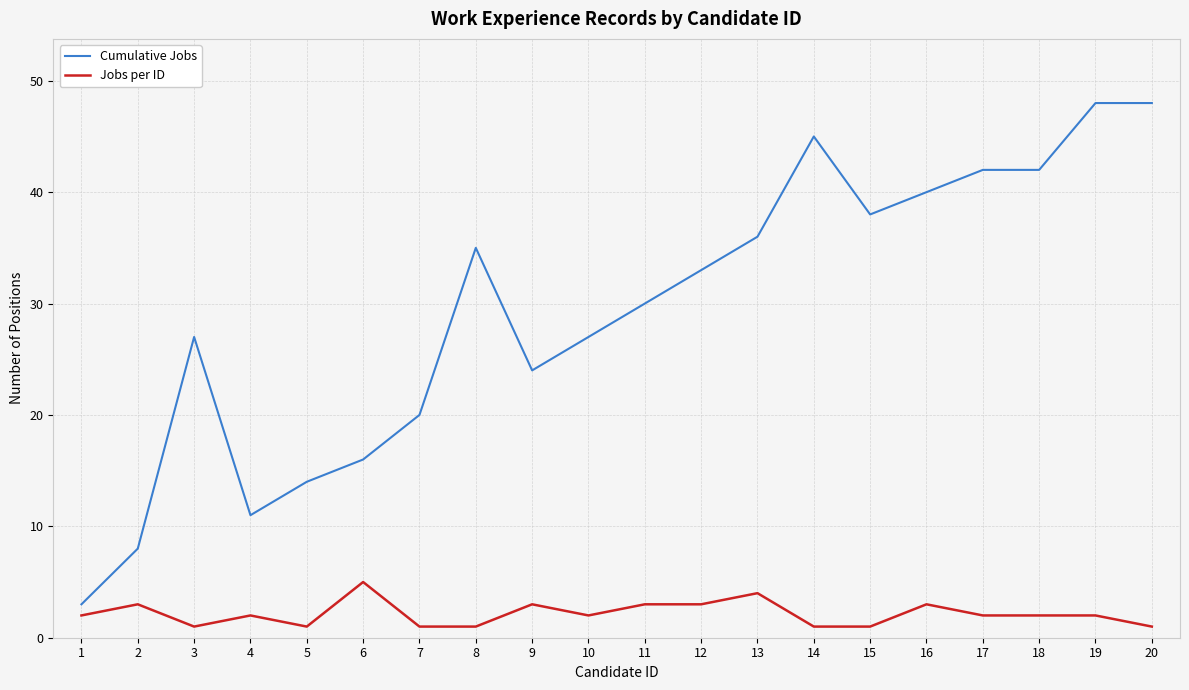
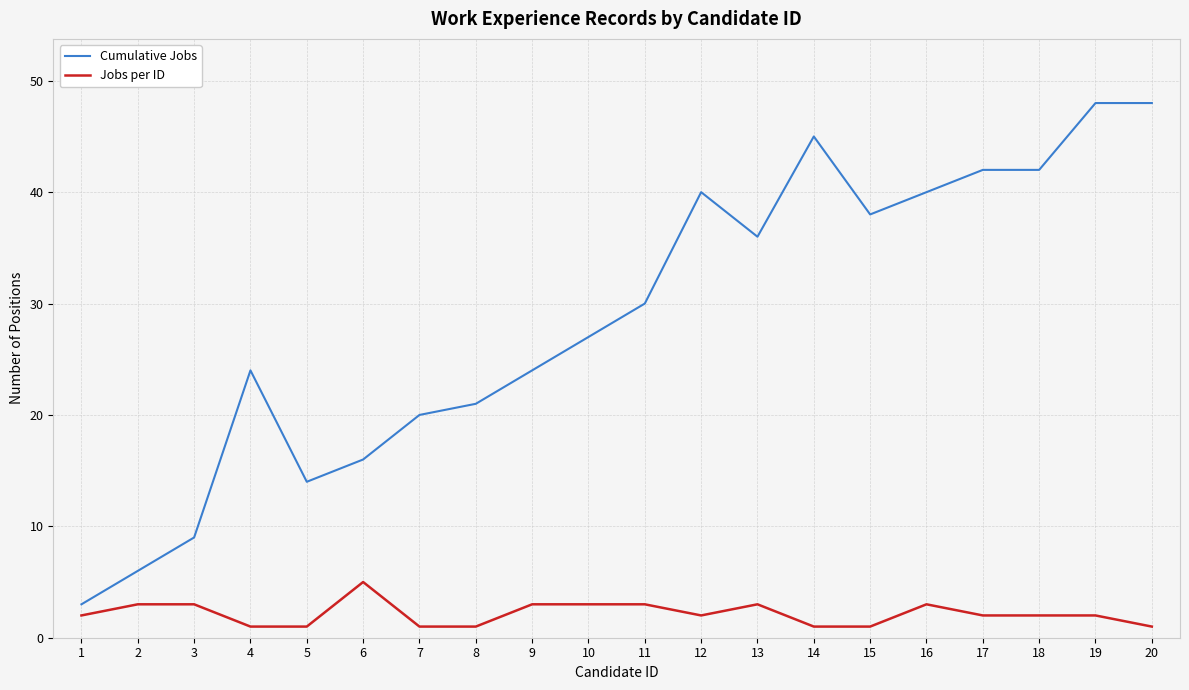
  {
    "Cumulative Jobs": {
      "1": 3,
-     "2": 8,
-     "3": 27,
-     "4": 11,
+     "2": 6,
+     "3": 9,
+     "4": 24,
      "5": 14,
      "6": 16,
      "7": 20,
-     "8": 35,
+     "8": 21,
      "9": 24,
      "10": 27,
      "11": 30,
-     "12": 33,
+     "12": 40,
      "13": 36,
      "14": 45,
      "15": 38,
      "16": 40,
      "17": 42,
      "18": 42,
      "19": 48,
      "20": 48
    },
    "Jobs per ID": {
      "1": 2,
      "2": 3,
-     "3": 1,
-     "4": 2,
+     "3": 3,
+     "4": 1,
      "5": 1,
      "6": 5,
      "7": 1,
      "8": 1,
      "9": 3,
-     "10": 2,
+     "10": 3,
      "11": 3,
-     "12": 3,
-     "13": 4,
+     "12": 2,
+     "13": 3,
      "14": 1,
      "15": 1,
      "16": 3,
      "17": 2,
      "18": 2,
      "19": 2,
      "20": 1
    }
  }
